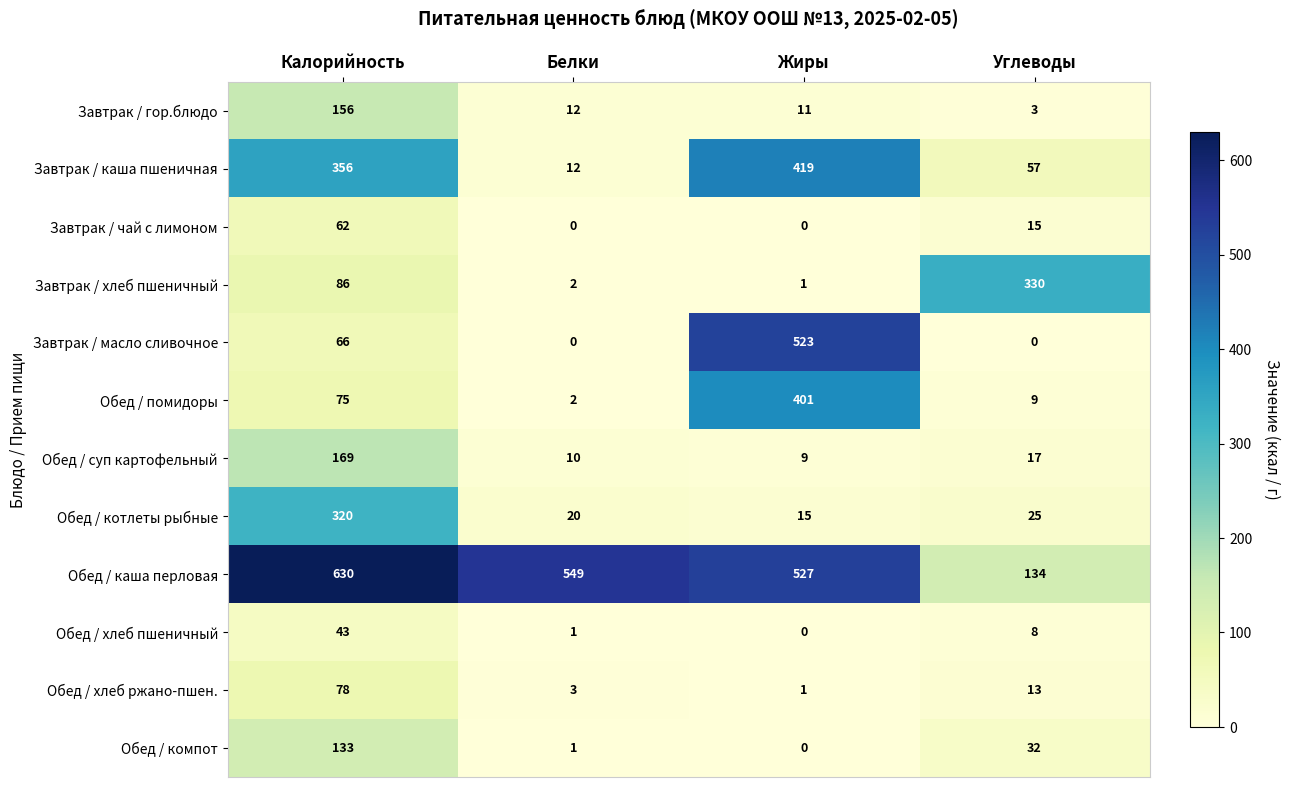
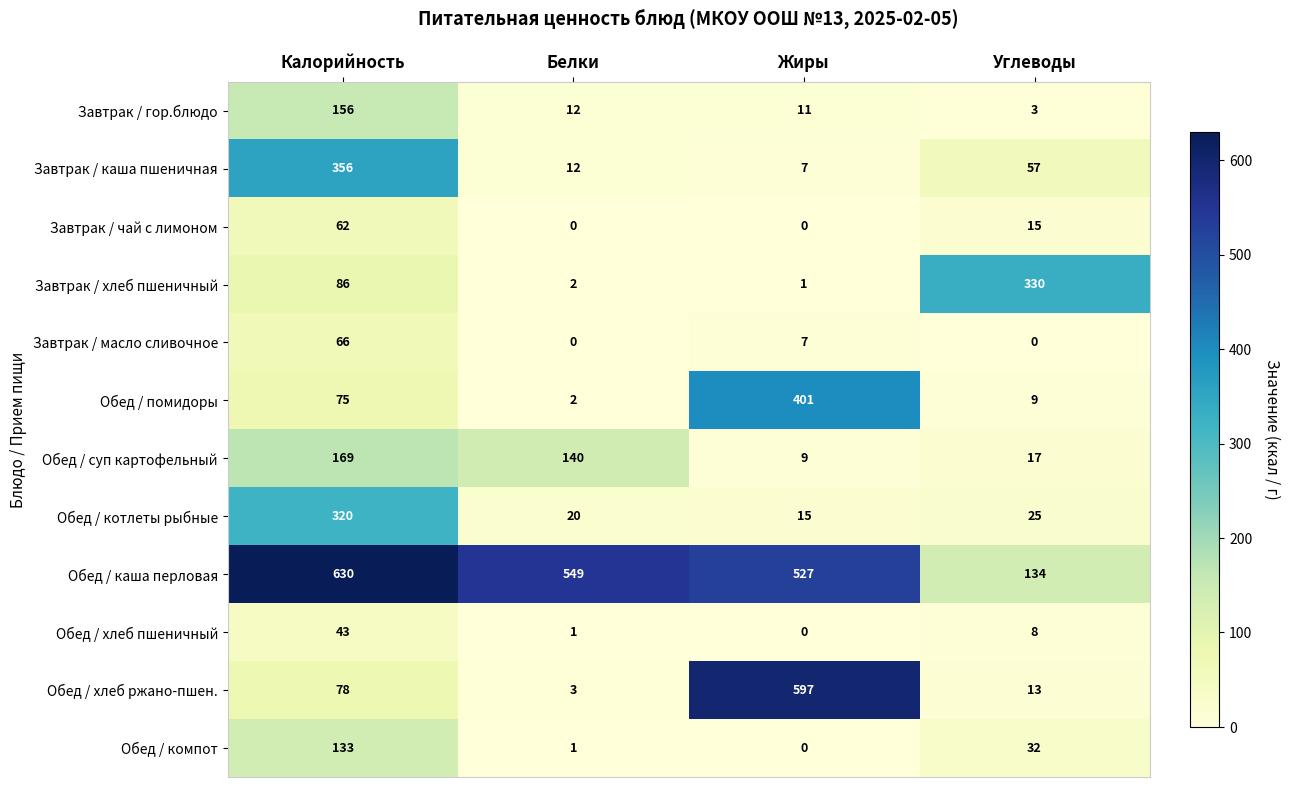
  {
    "Завтрак / гор.блюдо": {
      "Калорийность": 156,
      "Белки": 12,
      "Жиры": 11,
      "Углеводы": 3
    },
    "Завтрак / каша пшеничная": {
      "Калорийность": 356,
      "Белки": 12,
-     "Жиры": 419,
+     "Жиры": 7,
      "Углеводы": 57
    },
    "Завтрак / чай с лимоном": {
      "Калорийность": 62,
      "Белки": 0,
      "Жиры": 0,
      "Углеводы": 15
    },
    "Завтрак / хлеб пшеничный": {
      "Калорийность": 86,
      "Белки": 2,
      "Жиры": 1,
      "Углеводы": 330
    },
    "Завтрак / масло сливочное": {
      "Калорийность": 66,
      "Белки": 0,
-     "Жиры": 523,
+     "Жиры": 7,
      "Углеводы": 0
    },
    "Обед / помидоры": {
      "Калорийность": 75,
      "Белки": 2,
      "Жиры": 401,
      "Углеводы": 9
    },
    "Обед / суп картофельный": {
      "Калорийность": 169,
-     "Белки": 10,
+     "Белки": 140,
      "Жиры": 9,
      "Углеводы": 17
    },
    "Обед / котлеты рыбные": {
      "Калорийность": 320,
      "Белки": 20,
      "Жиры": 15,
      "Углеводы": 25
    },
    "Обед / каша перловая": {
      "Калорийность": 630,
      "Белки": 549,
      "Жиры": 527,
      "Углеводы": 134
    },
    "Обед / хлеб пшеничный": {
      "Калорийность": 43,
      "Белки": 1,
      "Жиры": 0,
      "Углеводы": 8
    },
    "Обед / хлеб ржано-пшен.": {
      "Калорийность": 78,
      "Белки": 3,
-     "Жиры": 1,
+     "Жиры": 597,
      "Углеводы": 13
    },
    "Обед / компот": {
      "Калорийность": 133,
      "Белки": 1,
      "Жиры": 0,
      "Углеводы": 32
    }
  }
